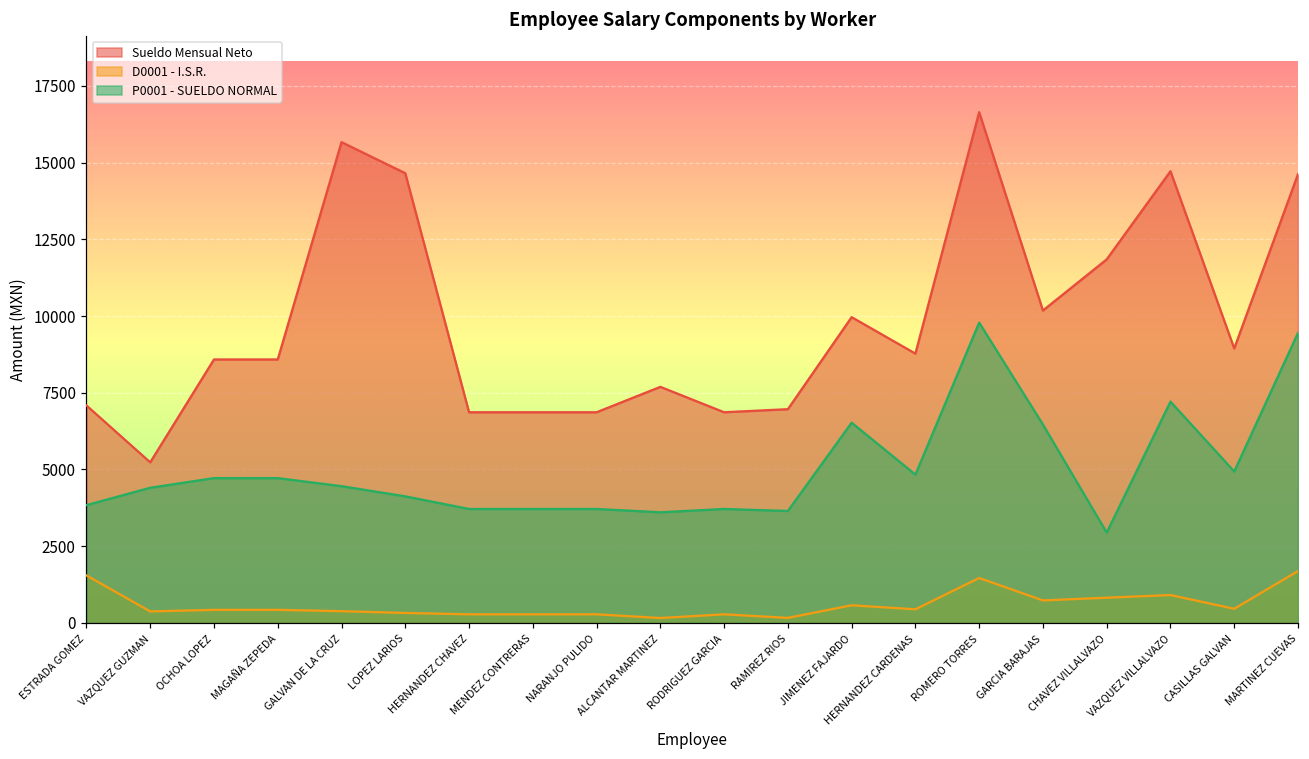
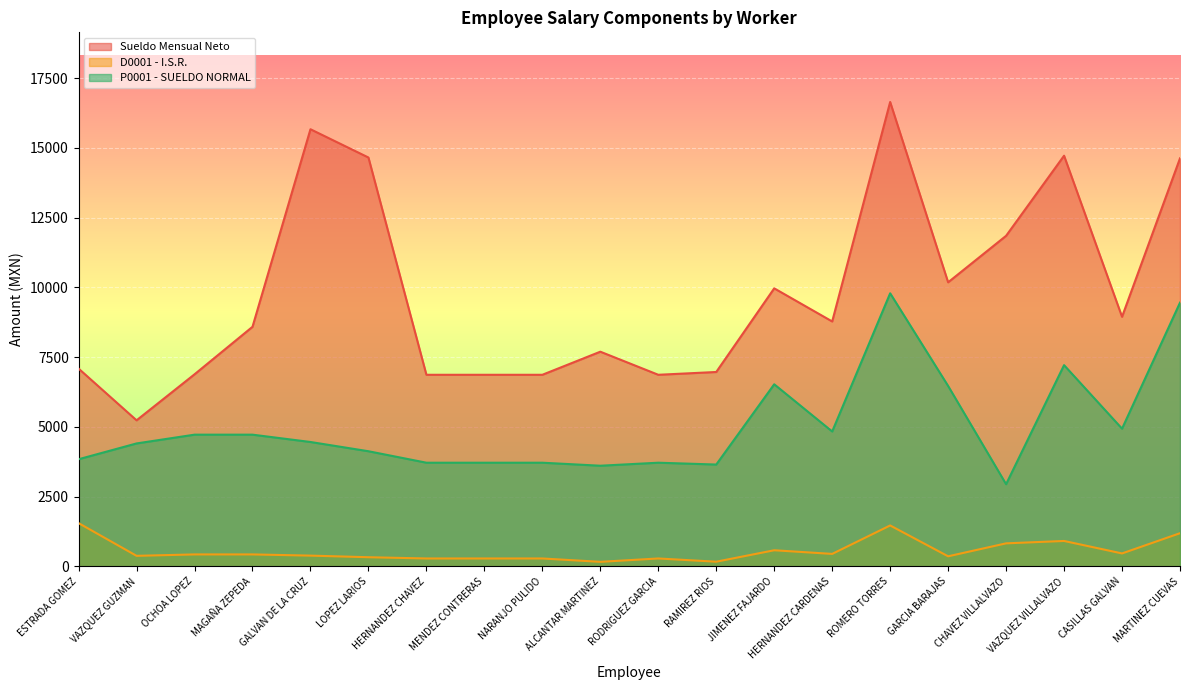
  {
    "Sueldo Mensual Neto": {
      "ESTRADA GOMEZ": 7100,
      "VAZQUEZ GUZMAN": 5200,
-     "OCHOA LOPEZ": 8600,
+     "OCHOA LOPEZ": 6900,
      "MAGAÑA ZEPEDA": 8600,
      "GALVAN DE LA CRUZ": 15700,
      "LOPEZ LARIOS": 14700,
      "HERNANDEZ CHAVEZ": 6900,
      "MENDEZ CONTRERAS": 6900,
      "NARANJO PULIDO": 6900,
      "ALCANTAR MARTINEZ": 7700,
      "RODRIGUEZ GARCIA": 6900,
      "RAMIREZ RIOS": 7000,
      "JIMENEZ FAJARDO": 10000,
      "HERNANDEZ CARDENAS": 8800,
      "ROMERO TORRES": 16600,
      "GARCIA BARAJAS": 10200,
      "CHAVEZ VILLALVAZO": 11800,
      "VAZQUEZ VILLALVAZO": 14700,
      "CASILLAS GALVAN": 8900,
      "MARTINEZ CUEVAS": 14600
    },
    "D0001 - I.S.R.": {
      "ESTRADA GOMEZ": 1500,
      "VAZQUEZ GUZMAN": 400,
      "OCHOA LOPEZ": 400,
      "MAGAÑA ZEPEDA": 400,
      "GALVAN DE LA CRUZ": 400,
      "LOPEZ LARIOS": 300,
      "HERNANDEZ CHAVEZ": 300,
      "MENDEZ CONTRERAS": 300,
      "NARANJO PULIDO": 300,
      "ALCANTAR MARTINEZ": 200,
      "RODRIGUEZ GARCIA": 300,
      "RAMIREZ RIOS": 200,
      "JIMENEZ FAJARDO": 600,
      "HERNANDEZ CARDENAS": 400,
      "ROMERO TORRES": 1500,
-     "GARCIA BARAJAS": 700,
+     "GARCIA BARAJAS": 400,
      "CHAVEZ VILLALVAZO": 800,
      "VAZQUEZ VILLALVAZO": 900,
      "CASILLAS GALVAN": 500,
-     "MARTINEZ CUEVAS": 1700
+     "MARTINEZ CUEVAS": 1200
    },
    "P0001 - SUELDO NORMAL": {
      "ESTRADA GOMEZ": 3800,
      "VAZQUEZ GUZMAN": 4400,
      "OCHOA LOPEZ": 4700,
      "MAGAÑA ZEPEDA": 4700,
      "GALVAN DE LA CRUZ": 4500,
      "LOPEZ LARIOS": 4100,
      "HERNANDEZ CHAVEZ": 3700,
      "MENDEZ CONTRERAS": 3700,
      "NARANJO PULIDO": 3700,
      "ALCANTAR MARTINEZ": 3600,
      "RODRIGUEZ GARCIA": 3700,
      "RAMIREZ RIOS": 3600,
      "JIMENEZ FAJARDO": 6500,
      "HERNANDEZ CARDENAS": 4800,
      "ROMERO TORRES": 9800,
      "GARCIA BARAJAS": 6500,
      "CHAVEZ VILLALVAZO": 2900,
      "VAZQUEZ VILLALVAZO": 7200,
      "CASILLAS GALVAN": 4900,
      "MARTINEZ CUEVAS": 9400
    }
  }
